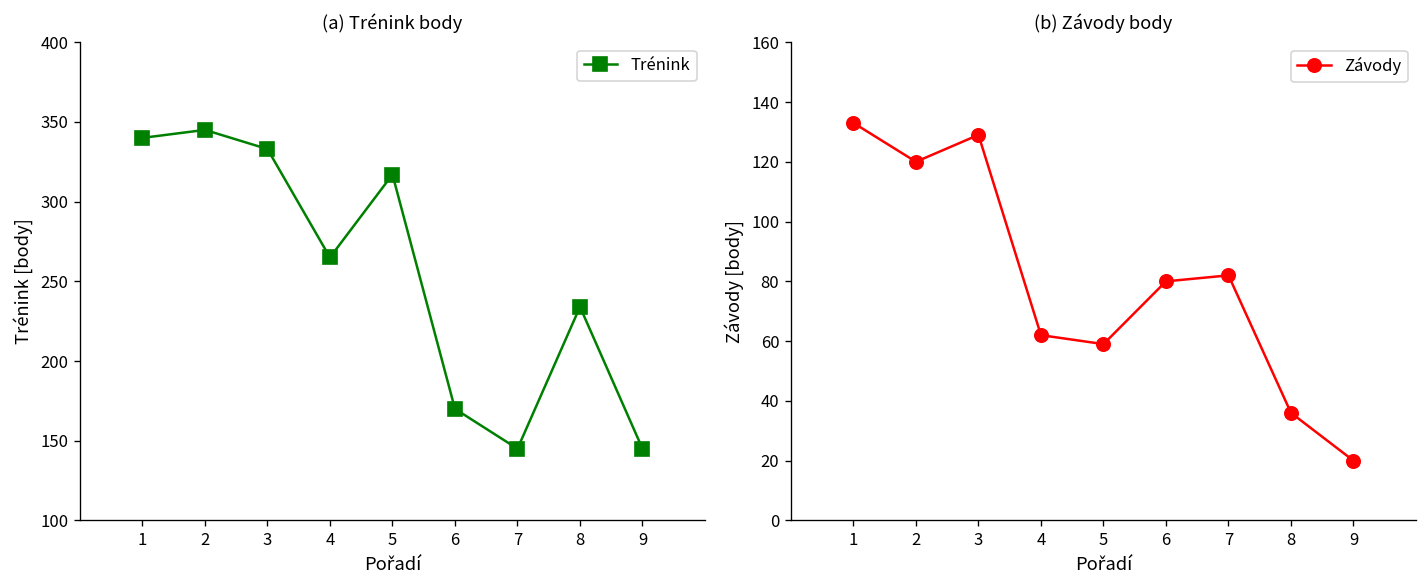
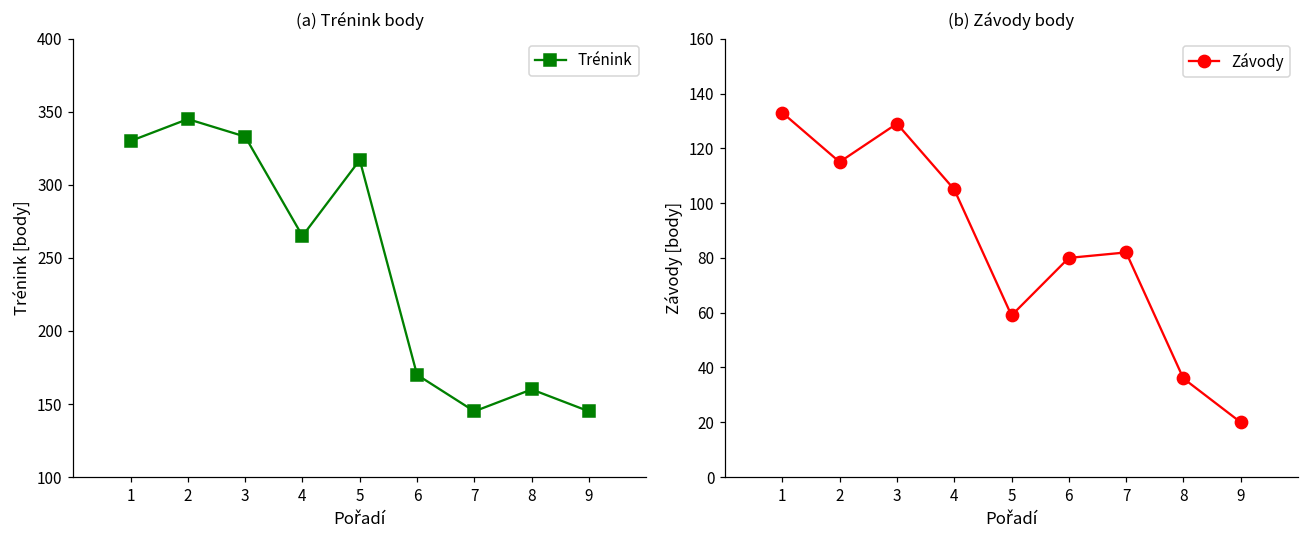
  {
    "(a) Trénink body": {
-     "1": 340,
+     "1": 330,
      "2": 345,
      "3": 333,
      "4": 265,
      "5": 317,
      "6": 170,
      "7": 145,
-     "8": 234,
+     "8": 160,
      "9": 145
    },
    "(b) Závody body": {
      "1": 133,
-     "2": 120,
+     "2": 115,
      "3": 129,
-     "4": 62,
+     "4": 105,
      "5": 59,
      "6": 80,
      "7": 82,
      "8": 36,
      "9": 20
    }
  }
